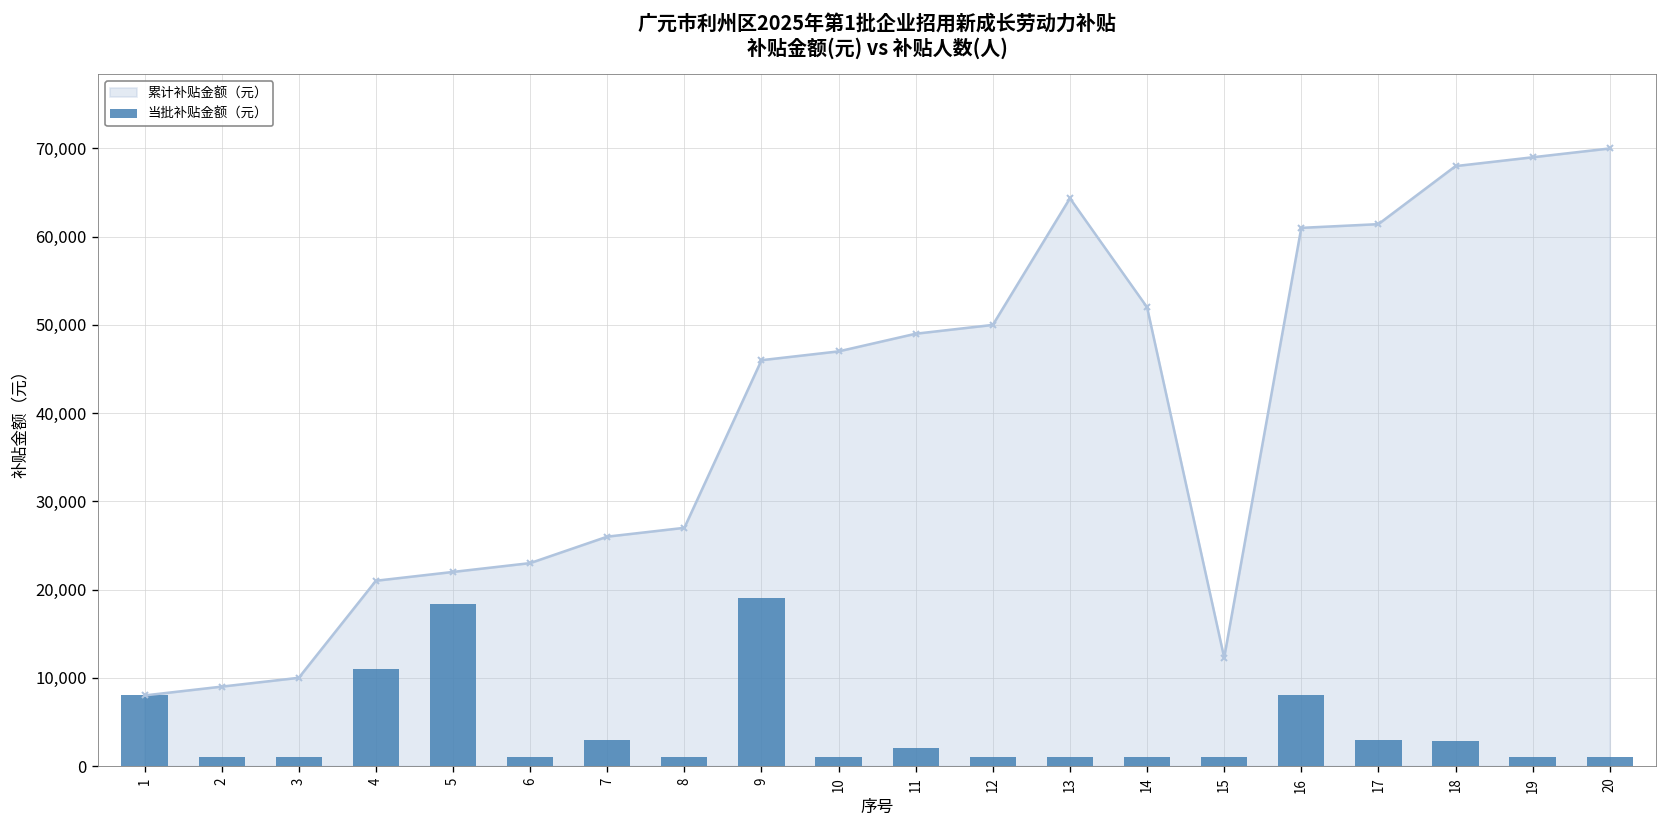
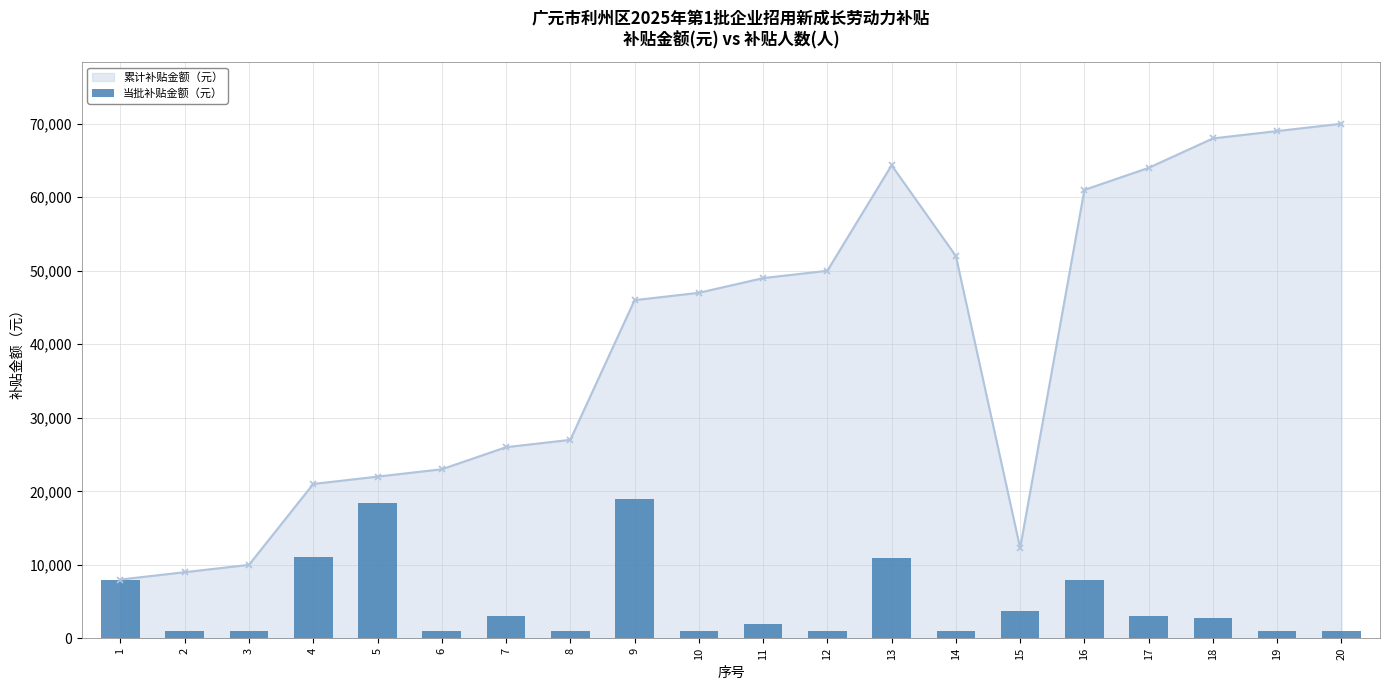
  {
    "当批补贴金额（元）": {
      "1": "8,000",
      "2": "1,000",
      "3": "1,000",
      "4": "11,000",
      "5": "18,000",
      "6": "1,000",
      "7": "3,000",
      "8": "1,000",
      "9": "19,000",
      "10": "1,000",
      "11": "2,000",
      "12": "1,000",
-     "13": "1,000",
+     "13": "11,000",
      "14": "1,000",
-     "15": "1,000",
+     "15": "4,000",
      "16": "8,000",
      "17": "3,000",
      "18": "3,000",
      "19": "1,000",
      "20": "1,000"
    },
    "累计补贴金额（元）": {
      "1": "8,000",
      "2": "9,000",
      "3": "10,000",
      "4": "21,000",
      "5": "22,000",
      "6": "23,000",
      "7": "26,000",
      "8": "27,000",
      "9": "46,000",
      "10": "47,000",
      "11": "49,000",
      "12": "50,000",
      "13": "64,000",
      "14": "52,000",
      "15": "12,000",
      "16": "61,000",
-     "17": "61,000",
+     "17": "64,000",
      "18": "68,000",
      "19": "69,000",
      "20": "70,000"
    }
  }
